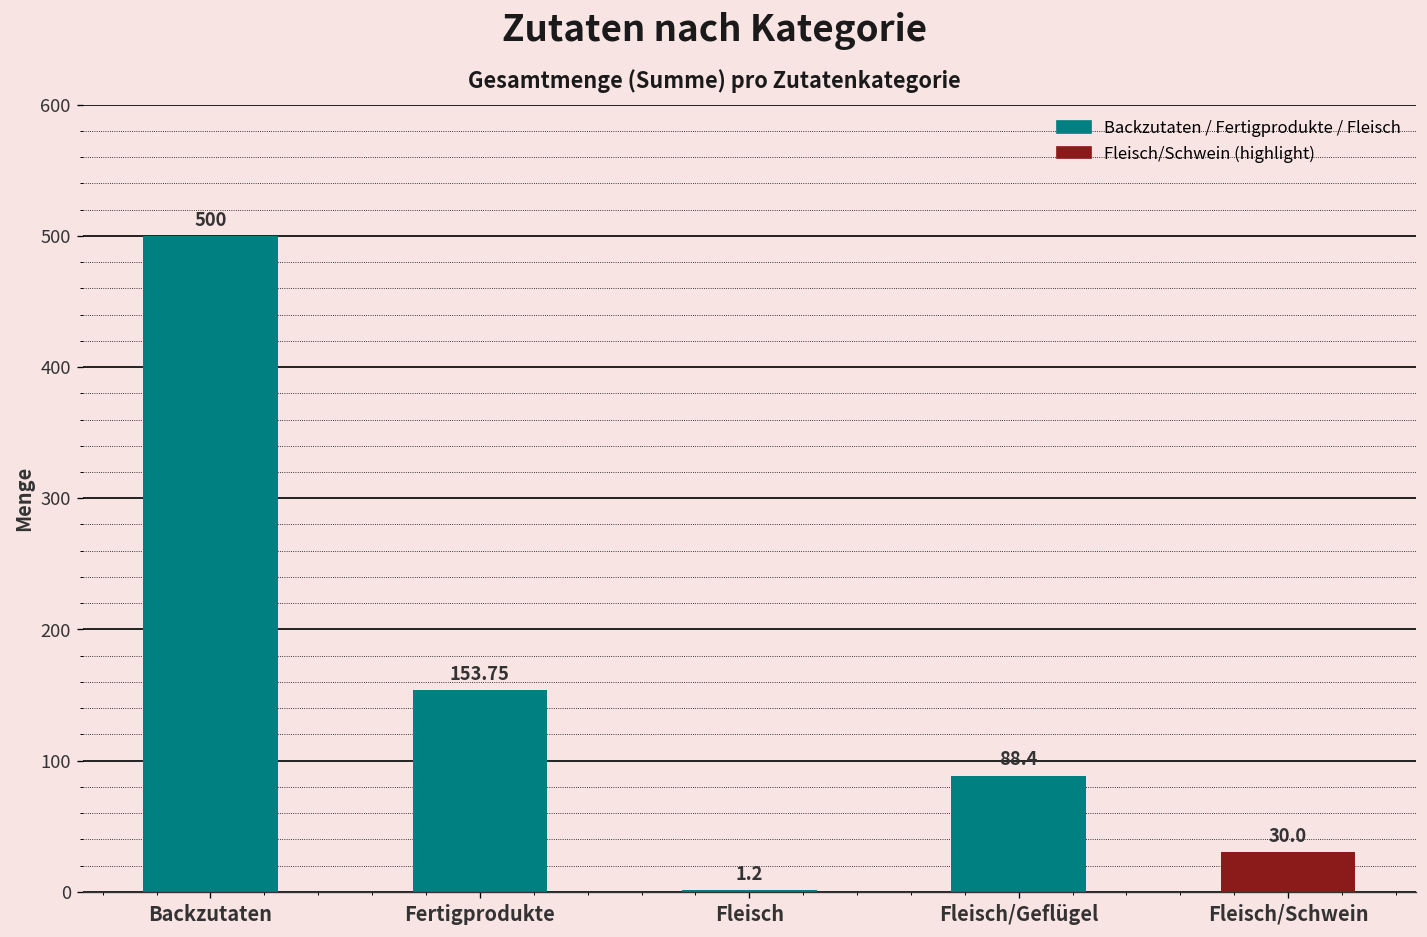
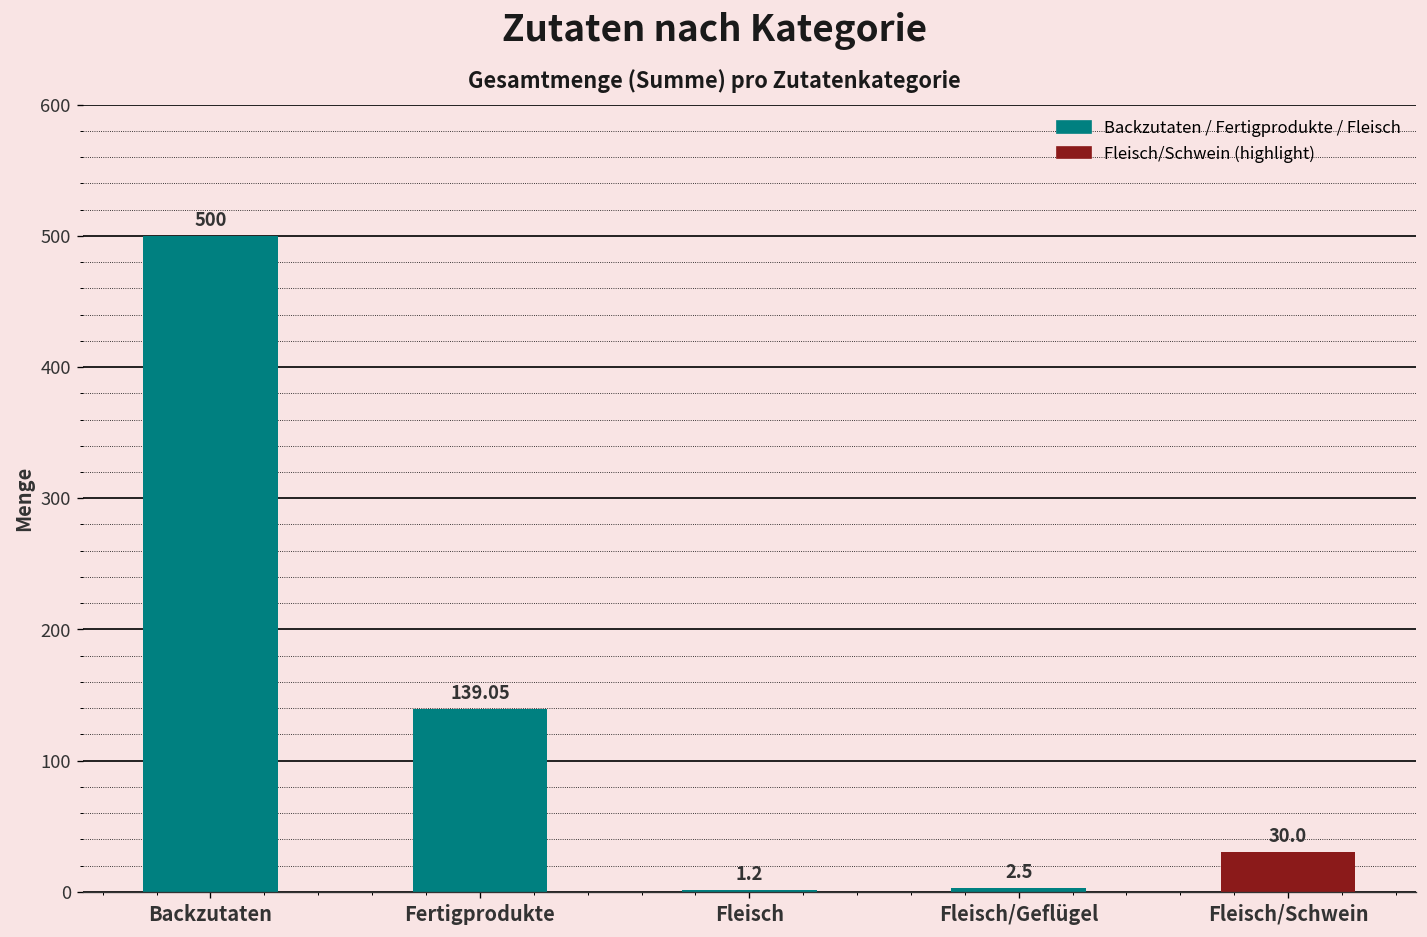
  {
    "Backzutaten": 500,
-   "Fertigprodukte": 153.75,
+   "Fertigprodukte": 139.05,
    "Fleisch": 1.2,
-   "Fleisch/Geflügel": 88.4,
+   "Fleisch/Geflügel": 2.5,
    "Fleisch/Schwein": 30.0
  }
